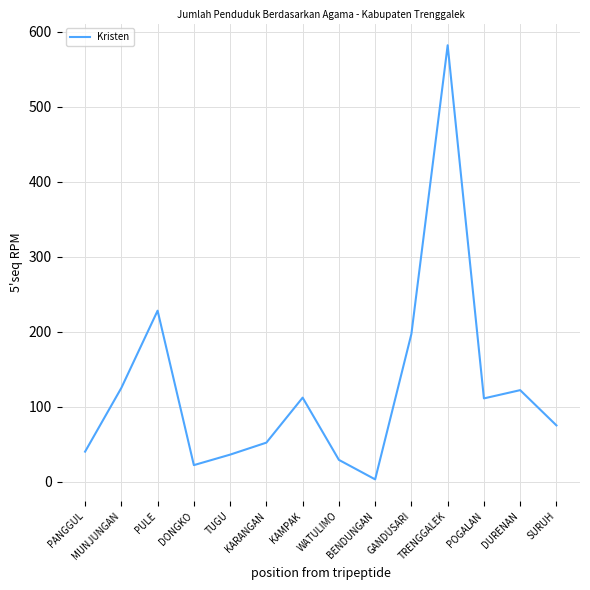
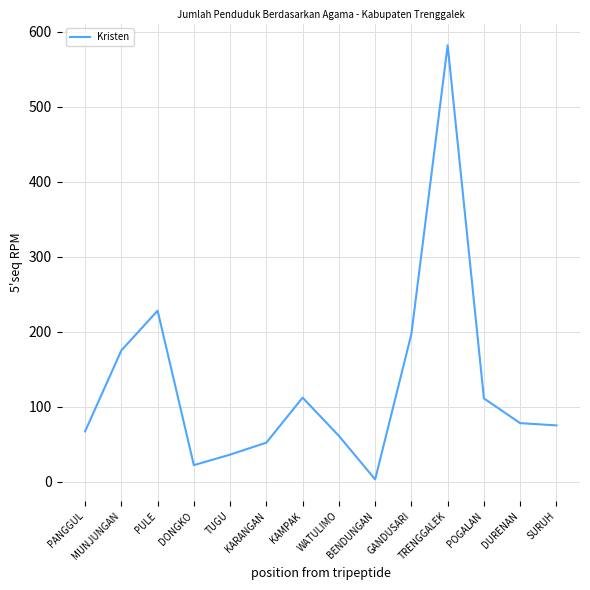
  {
-   "PANGGUL": 40,
-   "MUNJUNGAN": 130,
+   "PANGGUL": 70,
+   "MUNJUNGAN": 180,
    "PULE": 230,
    "DONGKO": 20,
    "TUGU": 40,
    "KARANGAN": 50,
    "KAMPAK": 110,
-   "WATULIMO": 30,
+   "WATULIMO": 60,
    "BENDUNGAN": 0,
    "GANDUSARI": 200,
    "TRENGGALEK": 580,
    "POGALAN": 110,
-   "DURENAN": 120,
+   "DURENAN": 80,
    "SURUH": 80
  }
